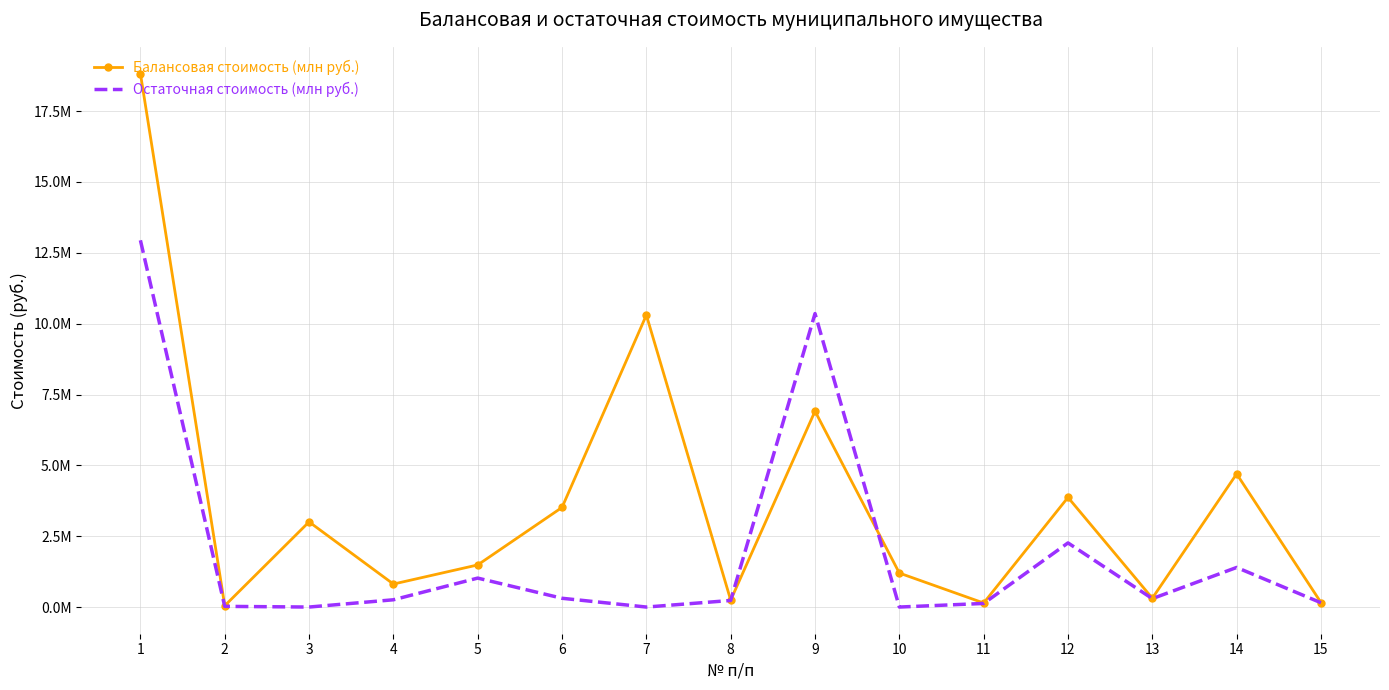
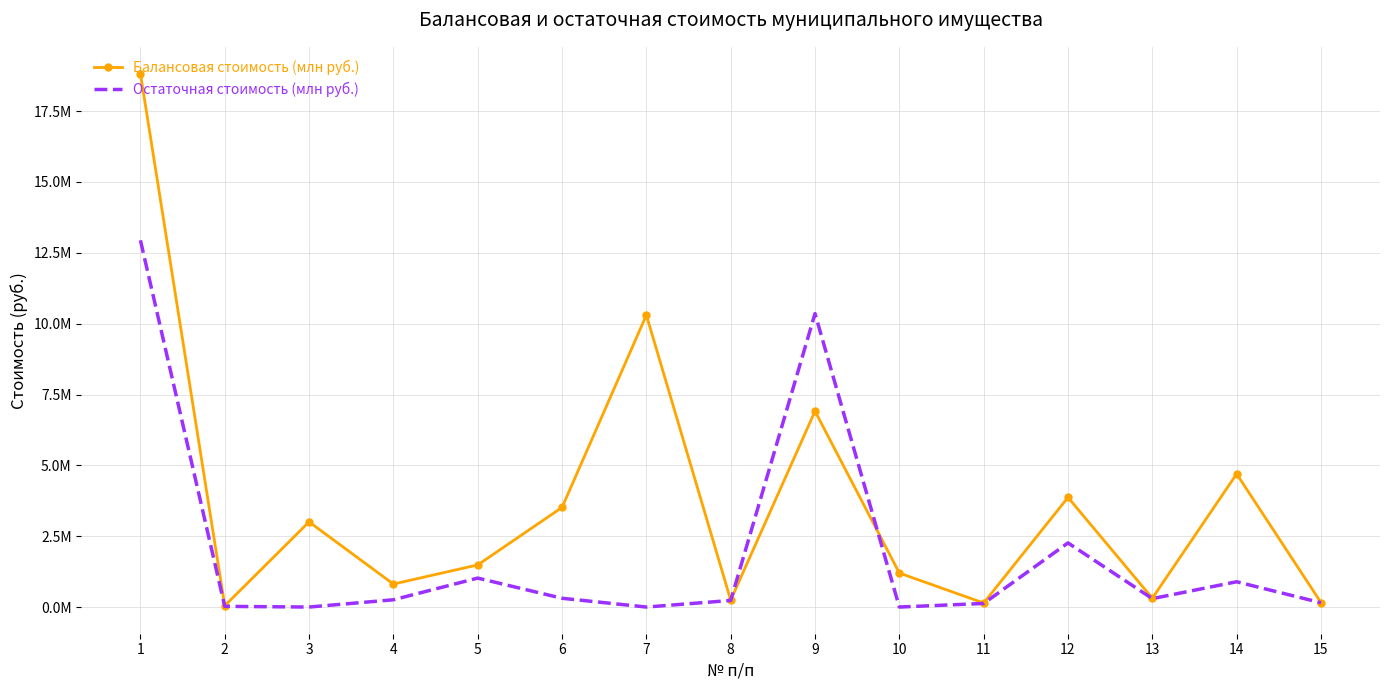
  {
    "Балансовая стоимость (млн руб.)": {
      "1": 18800000,
      "3": 3000000,
      "4": 800000,
      "5": 1500000,
      "6": 3500000,
      "7": 10300000,
      "9": 6900000,
      "10": 1200000,
      "12": 3900000,
      "14": 4700000
    },
    "Остаточная стоимость (млн руб.)": {
      "1": 12900000,
      "3": 0,
      "4": 300000,
      "5": 1000000,
      "6": 300000,
      "7": 0,
      "9": 10400000,
      "10": 0,
      "12": 2300000,
-     "14": 1400000
+     "14": 900000
    }
  }
